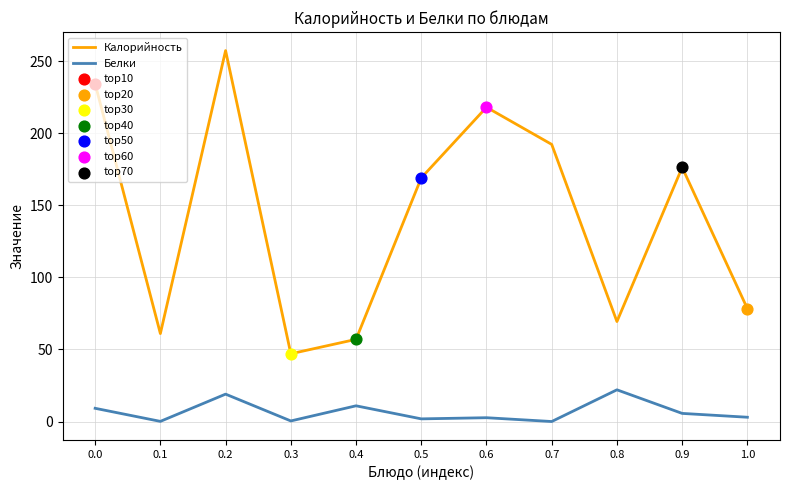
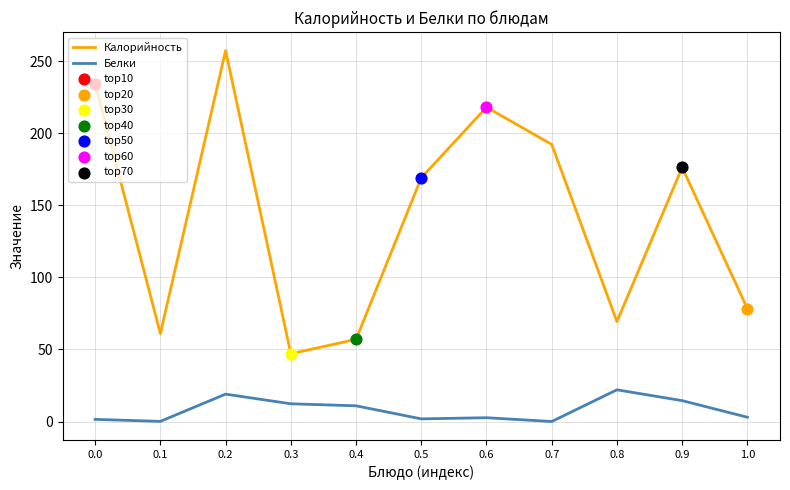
  {
    "Белки": {
-     "0.0": 9,
+     "0.0": 1,
      "0.1": 0,
      "0.2": 19,
-     "0.3": 0,
+     "0.3": 12,
      "0.4": 11,
      "0.5": 2,
      "0.6": 3,
      "0.7": 0,
      "0.8": 22,
-     "0.9": 6,
+     "0.9": 14,
      "1.0": 3
    }
  }
